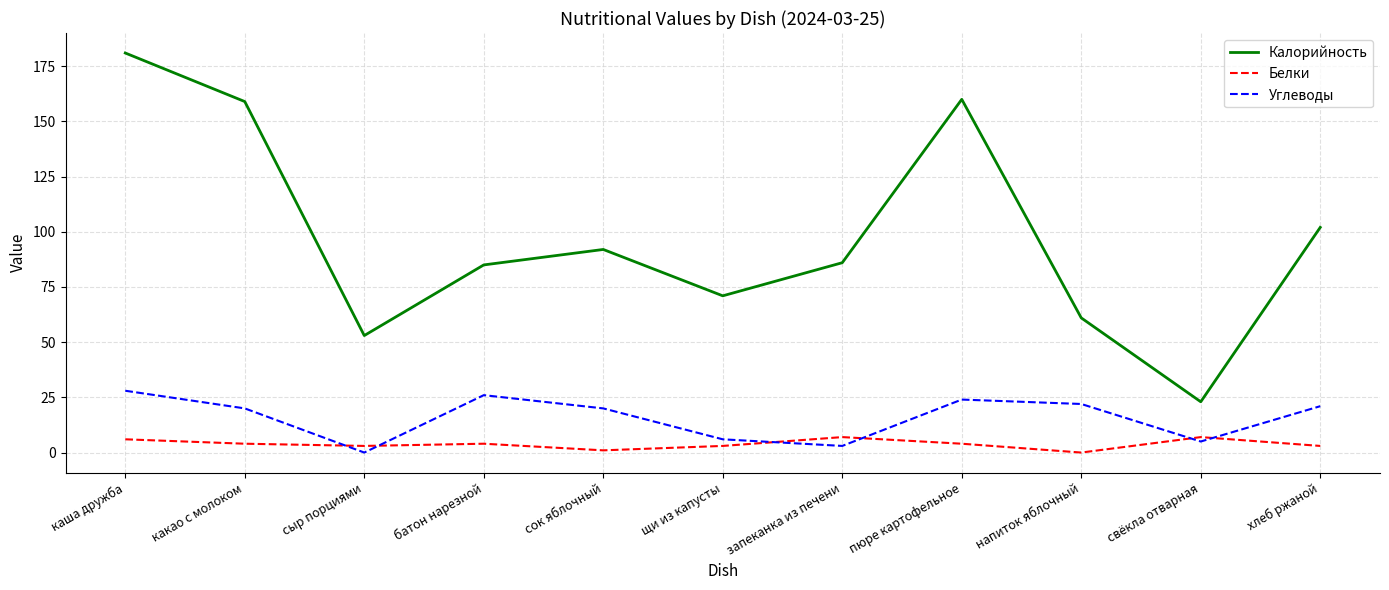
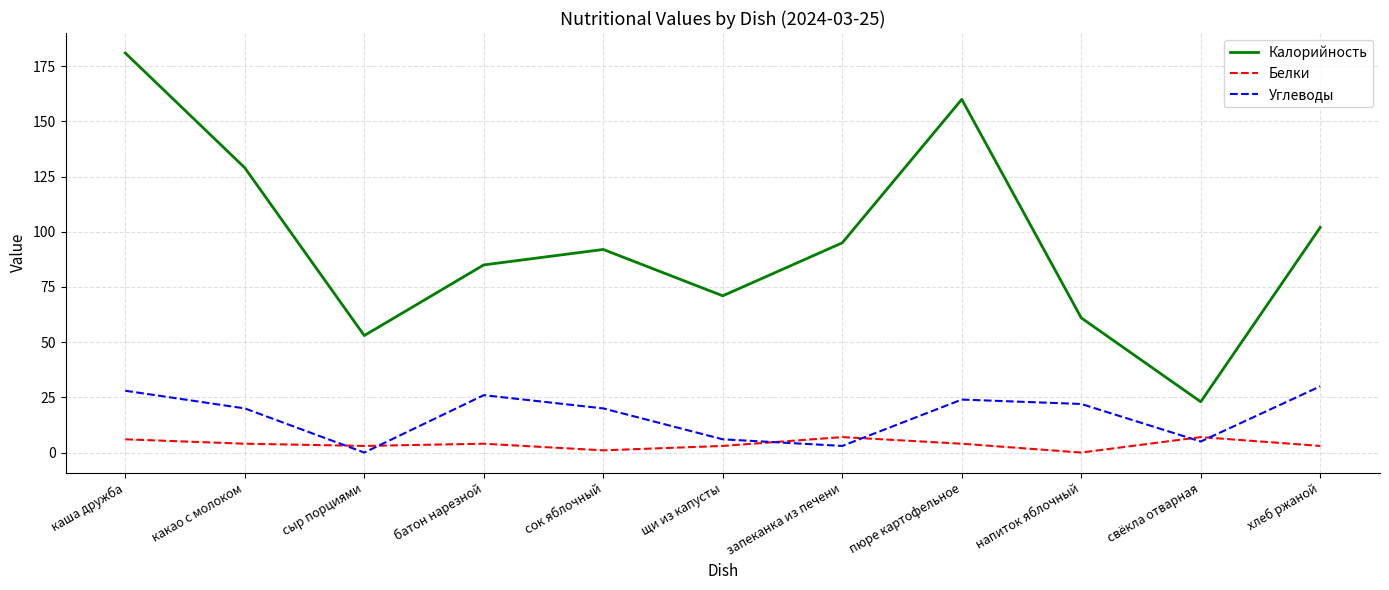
  {
    "Калорийность": {
      "каша дружба": 181,
-     "какао с молоком": 159,
+     "какао с молоком": 129,
      "сыр порциями": 53,
      "батон нарезной": 85,
      "сок яблочный": 92,
      "щи из капусты": 71,
-     "запеканка из печени": 86,
+     "запеканка из печени": 95,
      "пюре картофельное": 160,
      "напиток яблочный": 61,
      "свёкла отварная": 23,
      "хлеб ржаной": 102
    },
    "Белки": {
      "каша дружба": 6,
      "какао с молоком": 4,
      "сыр порциями": 3,
      "батон нарезной": 4,
      "сок яблочный": 1,
      "щи из капусты": 3,
      "запеканка из печени": 7,
      "пюре картофельное": 4,
      "напиток яблочный": 0,
      "свёкла отварная": 7,
      "хлеб ржаной": 3
    },
    "Углеводы": {
      "каша дружба": 28,
      "какао с молоком": 20,
      "сыр порциями": 0,
      "батон нарезной": 26,
      "сок яблочный": 20,
      "щи из капусты": 6,
      "запеканка из печени": 3,
      "пюре картофельное": 24,
      "напиток яблочный": 22,
      "свёкла отварная": 5,
-     "хлеб ржаной": 21
+     "хлеб ржаной": 30
    }
  }
